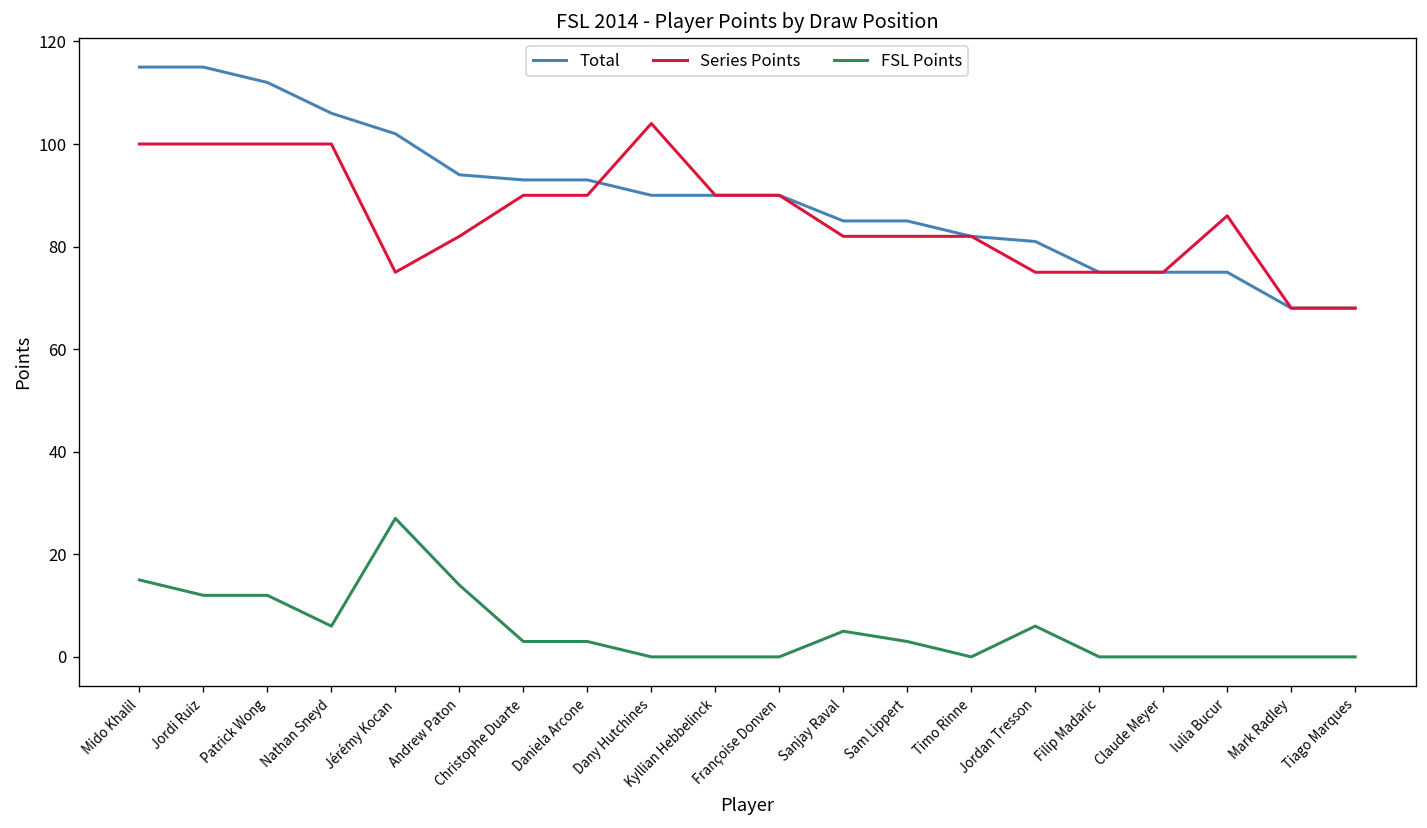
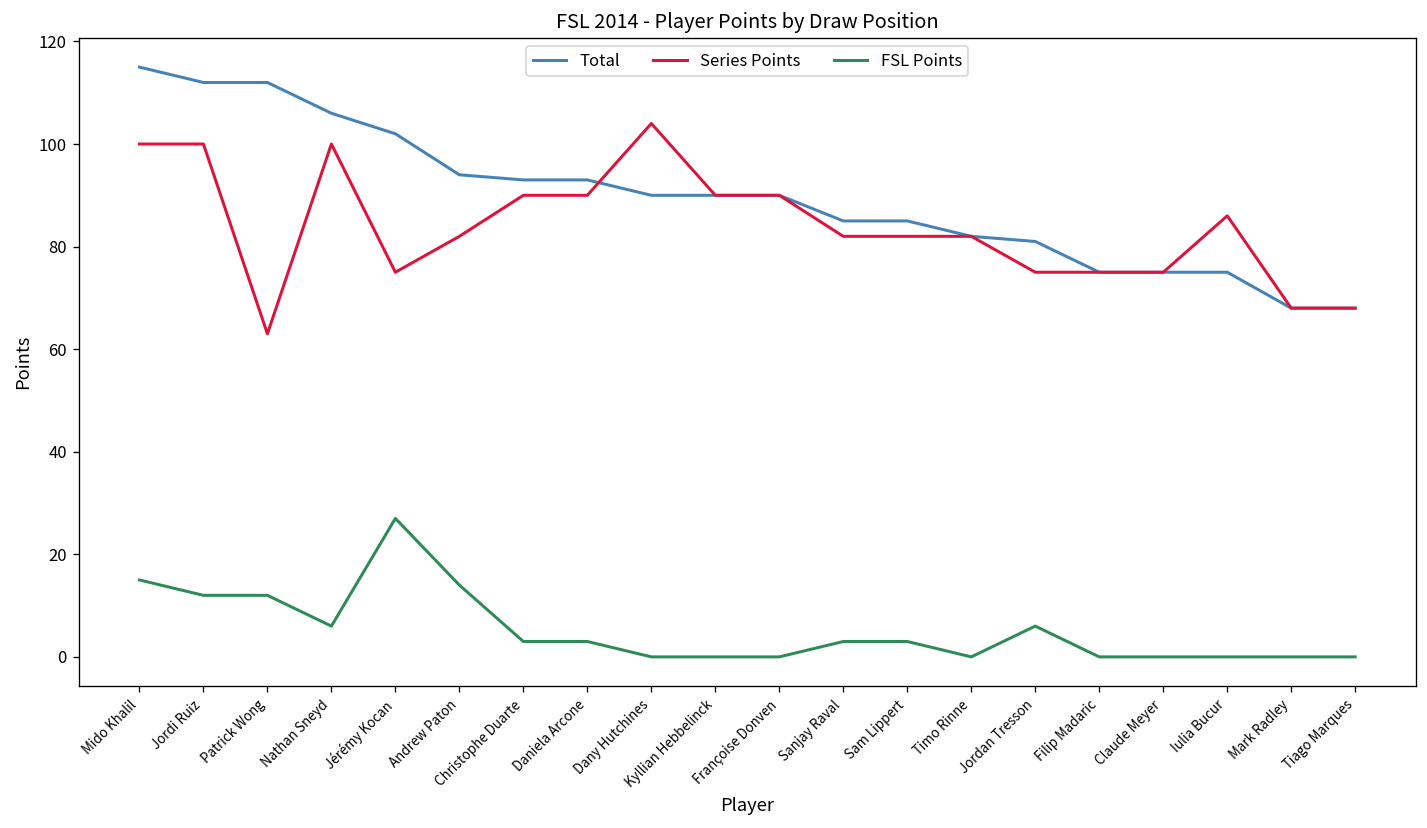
  {
    "Total": {
      "Mido Khalil": 115,
-     "Jordi Ruiz": 115,
+     "Jordi Ruiz": 112,
      "Patrick Wong": 112,
      "Nathan Sneyd": 106,
      "Jérémy Kocan": 102,
      "Andrew Paton": 94,
      "Christophe Duarte": 93,
      "Daniela Arcone": 93,
      "Dany Hutchines": 90,
      "Sanjay Raval": 85,
      "Sam Lippert": 85,
      "Jordan Tresson": 81,
      "Iulia Bucur": 75
    },
    "Series Points": {
      "Mido Khalil": 100,
      "Jordi Ruiz": 100,
-     "Patrick Wong": 100,
+     "Patrick Wong": 63,
      "Nathan Sneyd": 100,
      "Jérémy Kocan": 75,
      "Andrew Paton": 82,
      "Christophe Duarte": 90,
      "Daniela Arcone": 90,
      "Dany Hutchines": 104,
      "Sanjay Raval": 82,
      "Sam Lippert": 82,
      "Jordan Tresson": 75,
      "Iulia Bucur": 86
    },
    "FSL Points": {
      "Mido Khalil": 15,
      "Jordi Ruiz": 12,
      "Patrick Wong": 12,
      "Nathan Sneyd": 6,
      "Jérémy Kocan": 27,
      "Andrew Paton": 14,
      "Christophe Duarte": 3,
      "Daniela Arcone": 3,
      "Dany Hutchines": 0,
      "Kyllian Hebbelinck": 0,
      "Françoise Donven": 0,
-     "Sanjay Raval": 5,
+     "Sanjay Raval": 3,
      "Sam Lippert": 3,
      "Timo Rinne": 0,
      "Jordan Tresson": 6,
      "Filip Madaric": 0,
      "Claude Meyer": 0,
      "Iulia Bucur": 0,
      "Mark Radley": 0,
      "Tiago Marques": 0
    }
  }
